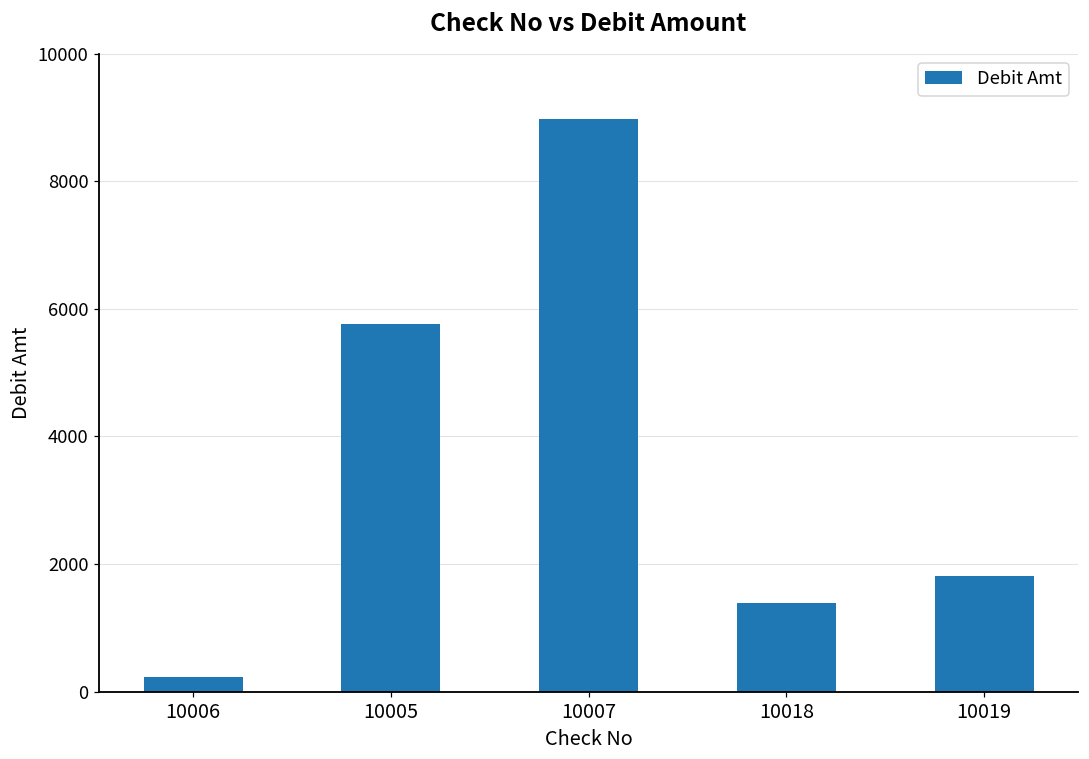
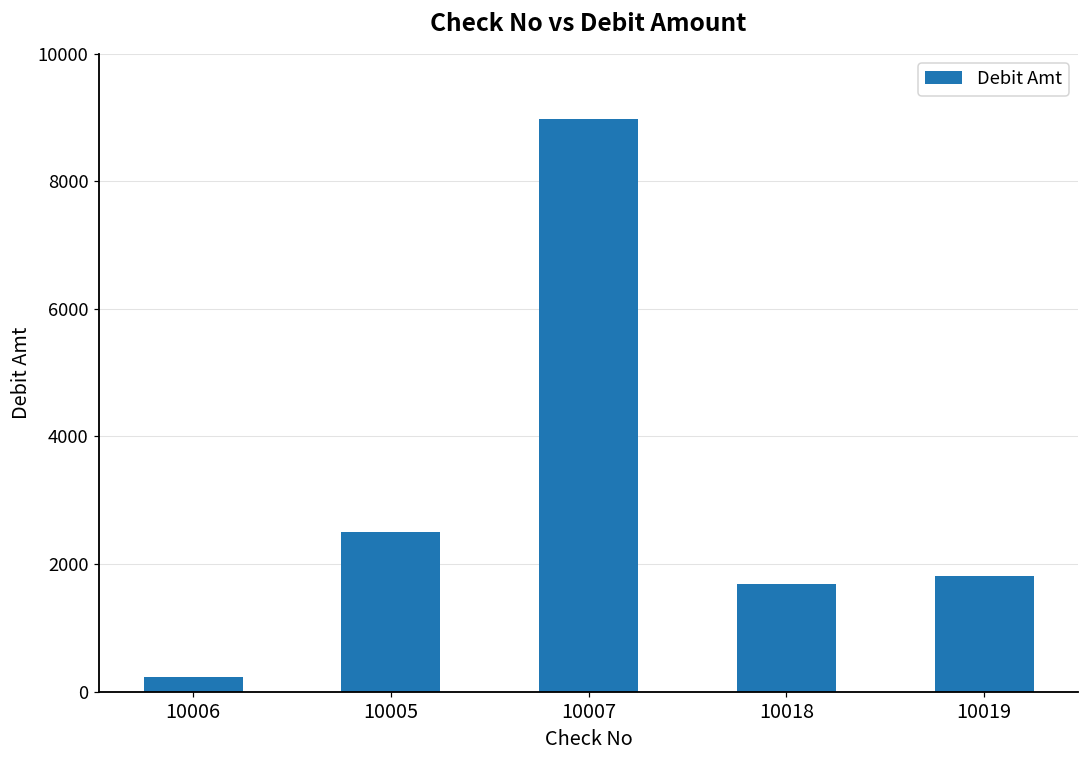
  {
    "10006": 200,
-   "10005": 5800,
+   "10005": 2500,
    "10007": 9000,
-   "10018": 1400,
+   "10018": 1700,
    "10019": 1800
  }
